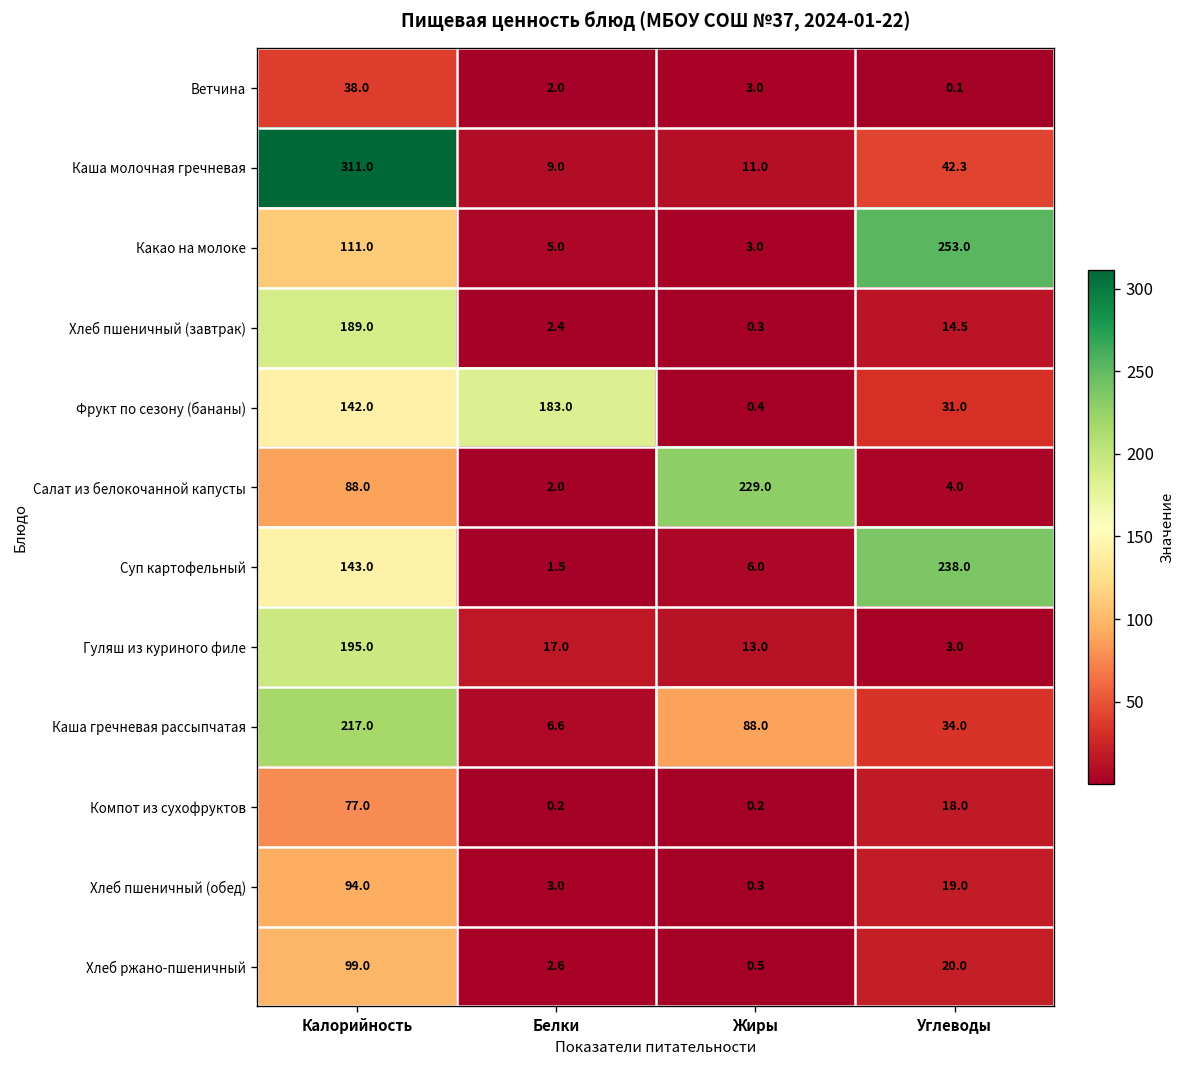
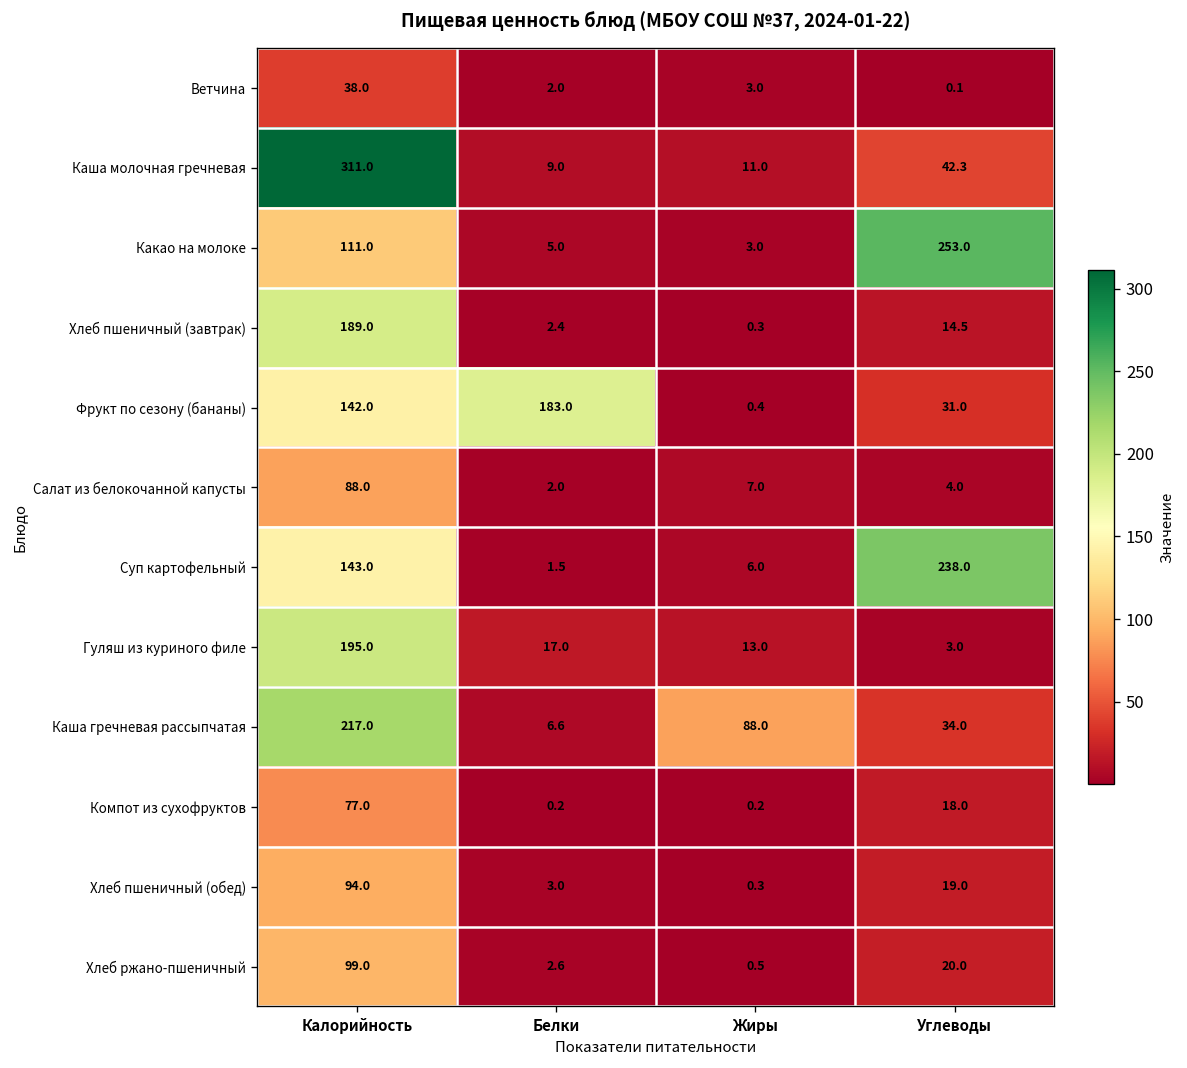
  {
    "Ветчина": {
      "Калорийность": 38.0,
      "Белки": 2.0,
      "Жиры": 3.0,
      "Углеводы": 0.1
    },
    "Каша молочная гречневая": {
      "Калорийность": 311.0,
      "Белки": 9.0,
      "Жиры": 11.0,
      "Углеводы": 42.3
    },
    "Какао на молоке": {
      "Калорийность": 111.0,
      "Белки": 5.0,
      "Жиры": 3.0,
      "Углеводы": 253.0
    },
    "Хлеб пшеничный (завтрак)": {
      "Калорийность": 189.0,
      "Белки": 2.4,
      "Жиры": 0.3,
      "Углеводы": 14.5
    },
    "Фрукт по сезону (бананы)": {
      "Калорийность": 142.0,
      "Белки": 183.0,
      "Жиры": 0.4,
      "Углеводы": 31.0
    },
    "Салат из белокочанной капусты": {
      "Калорийность": 88.0,
      "Белки": 2.0,
-     "Жиры": 229.0,
+     "Жиры": 7.0,
      "Углеводы": 4.0
    },
    "Суп картофельный": {
      "Калорийность": 143.0,
      "Белки": 1.5,
      "Жиры": 6.0,
      "Углеводы": 238.0
    },
    "Гуляш из куриного филе": {
      "Калорийность": 195.0,
      "Белки": 17.0,
      "Жиры": 13.0,
      "Углеводы": 3.0
    },
    "Каша гречневая рассыпчатая": {
      "Калорийность": 217.0,
      "Белки": 6.6,
      "Жиры": 88.0,
      "Углеводы": 34.0
    },
    "Компот из сухофруктов": {
      "Калорийность": 77.0,
      "Белки": 0.2,
      "Жиры": 0.2,
      "Углеводы": 18.0
    },
    "Хлеб пшеничный (обед)": {
      "Калорийность": 94.0,
      "Белки": 3.0,
      "Жиры": 0.3,
      "Углеводы": 19.0
    },
    "Хлеб ржано-пшеничный": {
      "Калорийность": 99.0,
      "Белки": 2.6,
      "Жиры": 0.5,
      "Углеводы": 20.0
    }
  }
